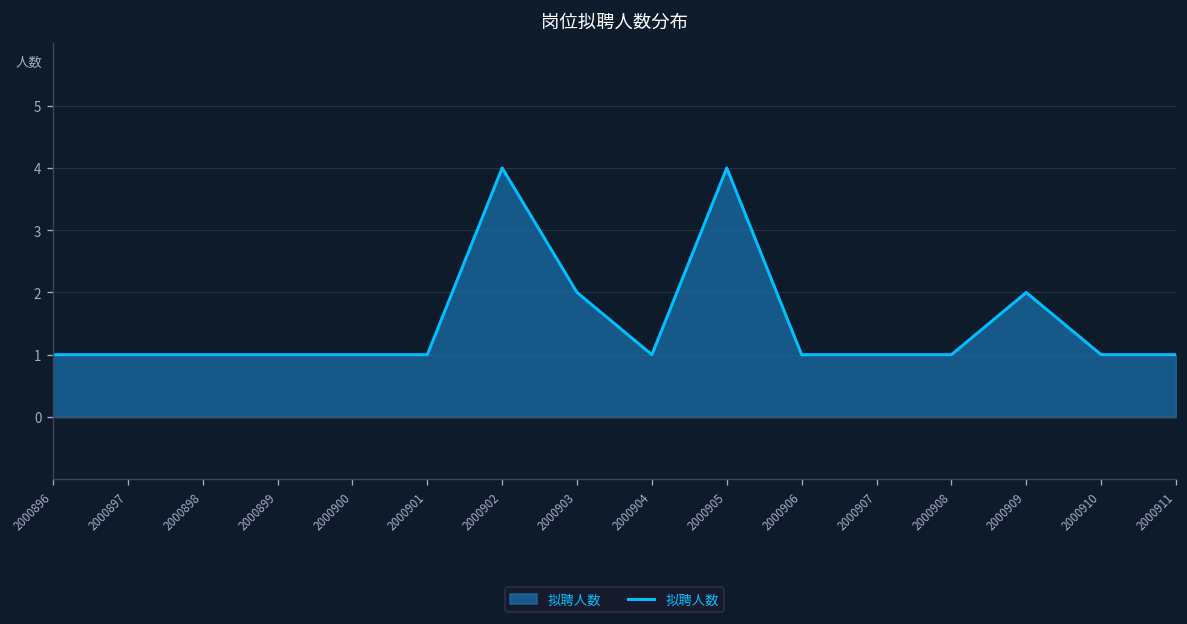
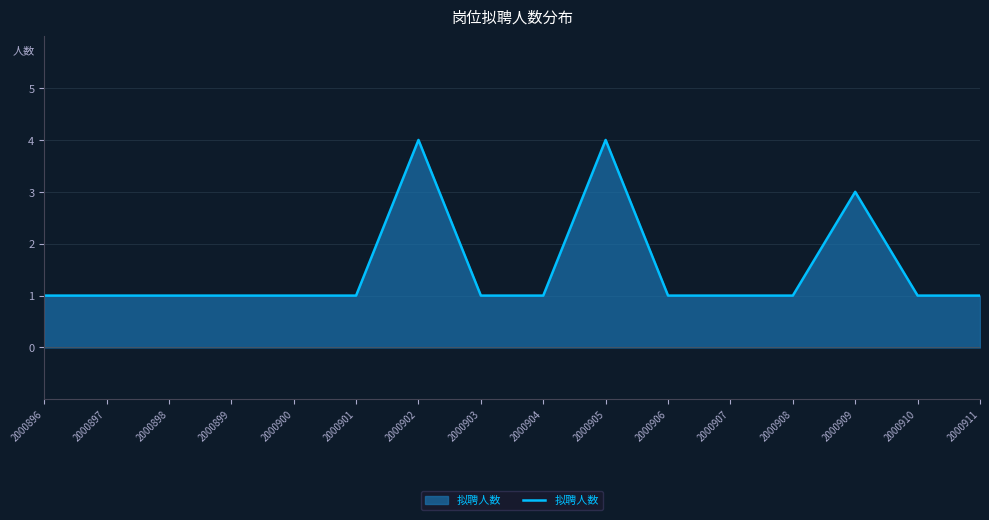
  {
    "2000896": 1,
    "2000897": 1,
    "2000898": 1,
    "2000899": 1,
    "2000900": 1,
    "2000901": 1,
    "2000902": 4,
-   "2000903": 2,
+   "2000903": 1,
    "2000904": 1,
    "2000905": 4,
    "2000906": 1,
    "2000907": 1,
    "2000908": 1,
-   "2000909": 2,
+   "2000909": 3,
    "2000910": 1,
    "2000911": 1
  }
